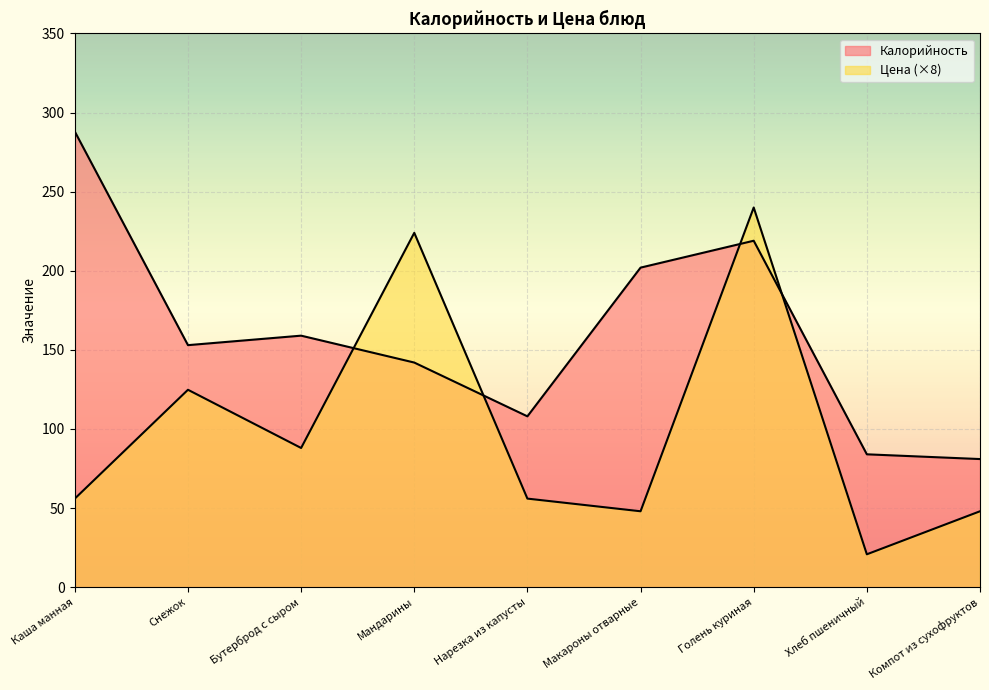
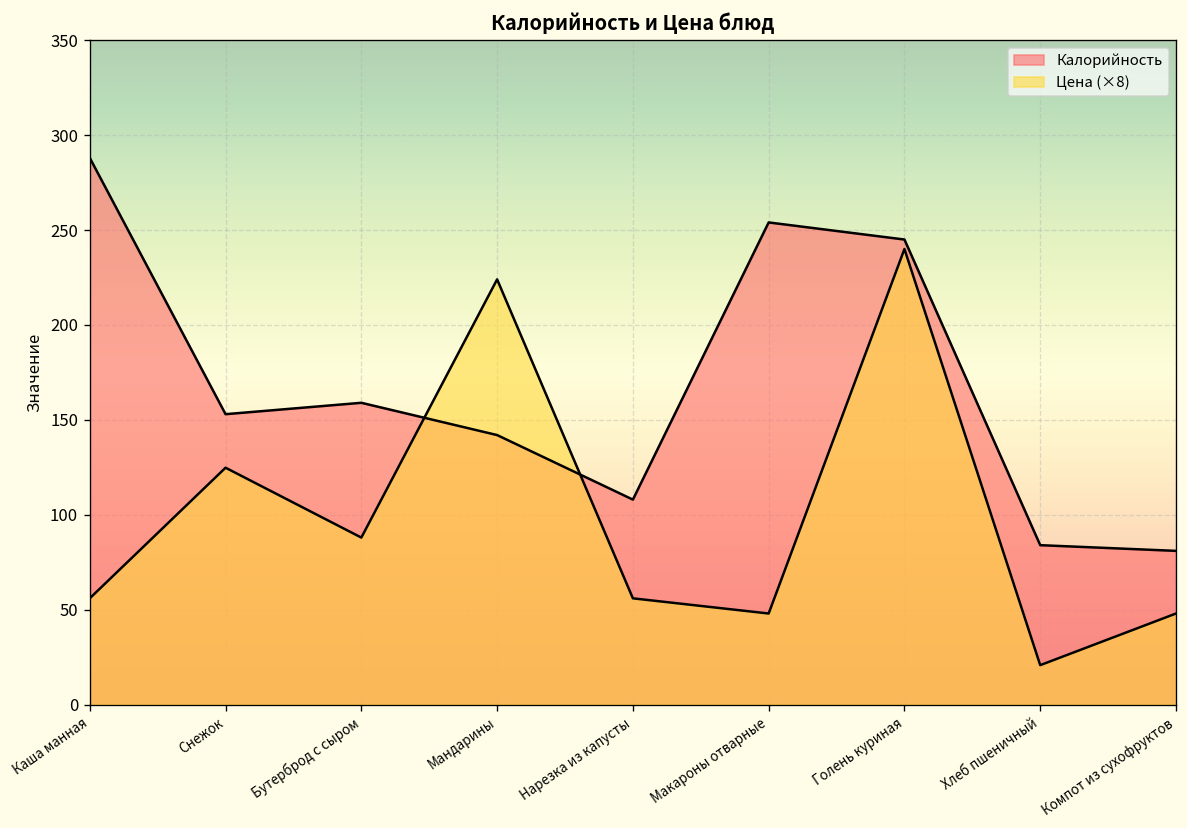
  {
    "Калорийность": {
      "Каша манная": 288,
      "Снежок": 153,
      "Бутерброд с сыром": 159,
      "Мандарины": 142,
      "Нарезка из капусты": 108,
-     "Макароны отварные": 202,
-     "Голень куриная": 219,
+     "Макароны отварные": 254,
+     "Голень куриная": 245,
      "Хлеб пшеничный": 84,
      "Компот из сухофруктов": 81
    },
    "Цена (×8)": {
      "Каша манная": 56,
      "Снежок": 125,
      "Бутерброд с сыром": 88,
      "Мандарины": 224,
      "Нарезка из капусты": 56,
      "Макароны отварные": 48,
      "Голень куриная": 240,
      "Хлеб пшеничный": 21,
      "Компот из сухофруктов": 48
    }
  }
